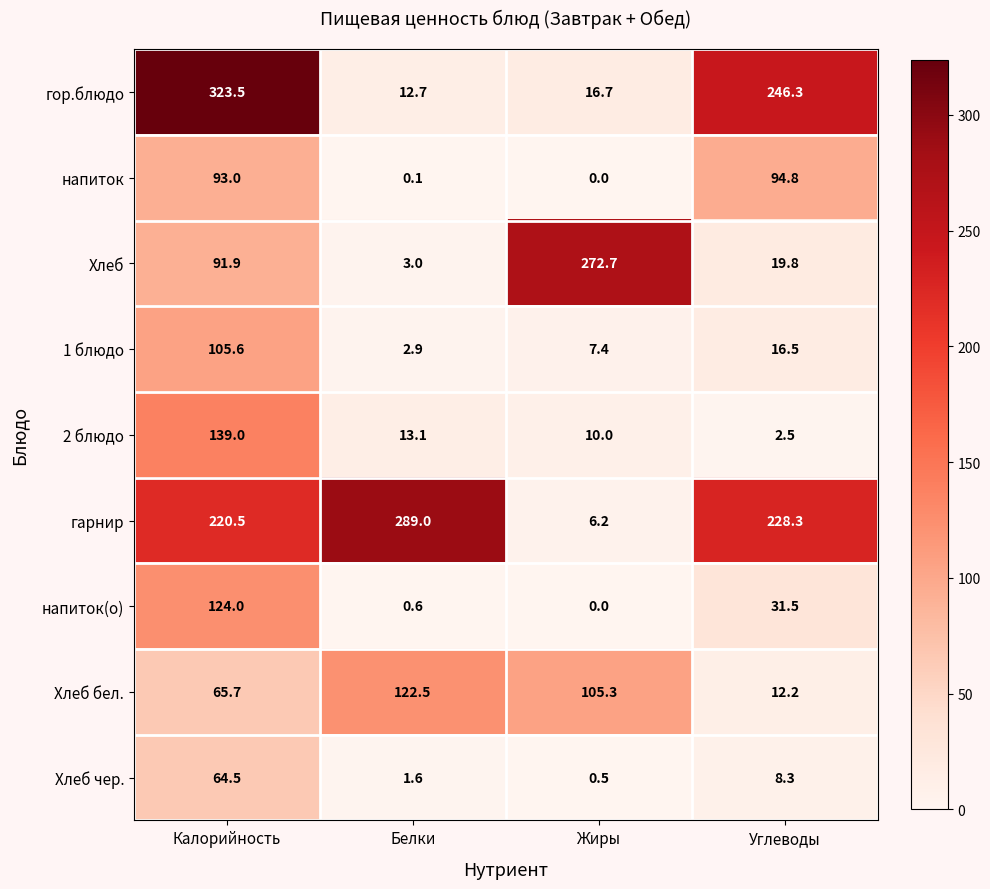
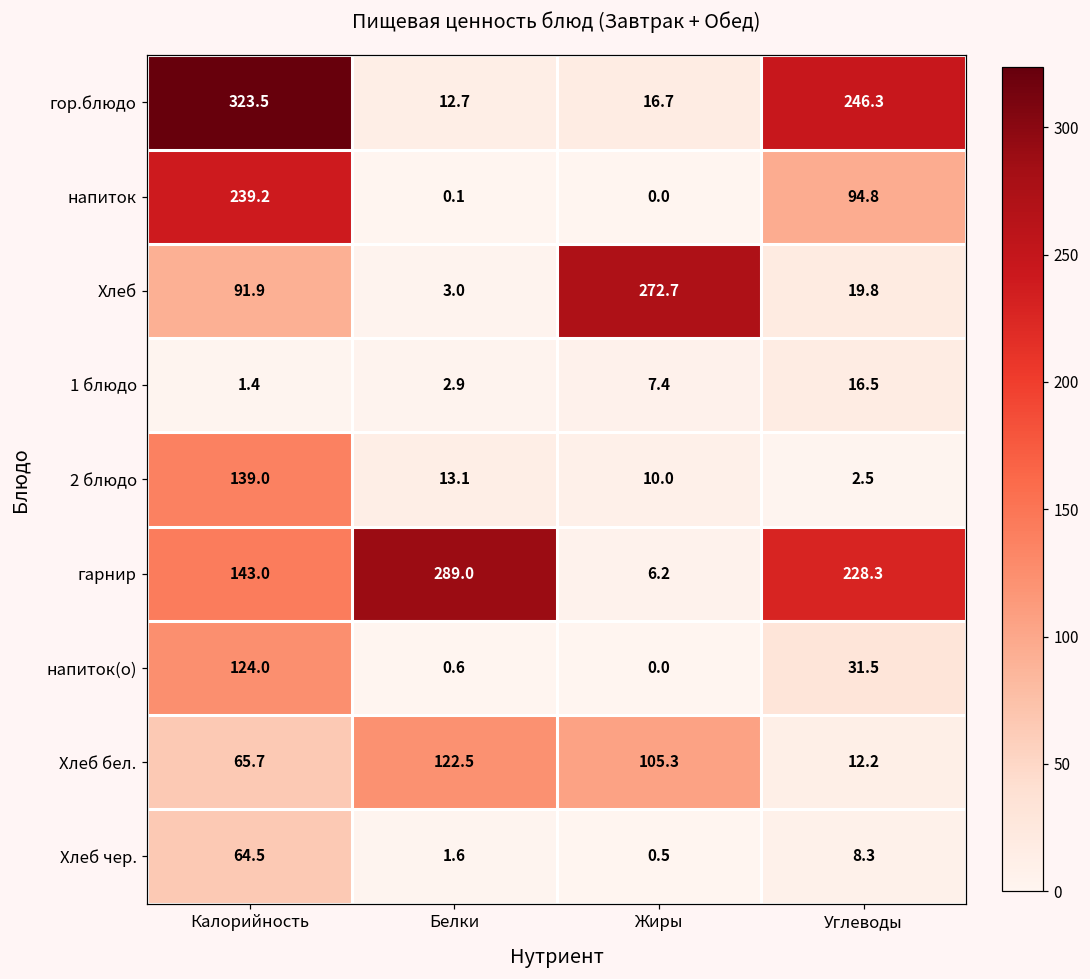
  {
    "гор.блюдо": {
      "Калорийность": 323.5,
      "Белки": 12.7,
      "Жиры": 16.7,
      "Углеводы": 246.3
    },
    "напиток": {
-     "Калорийность": 93.0,
+     "Калорийность": 239.2,
      "Белки": 0.1,
      "Жиры": 0.0,
      "Углеводы": 94.8
    },
    "Хлеб": {
      "Калорийность": 91.9,
      "Белки": 3.0,
      "Жиры": 272.7,
      "Углеводы": 19.8
    },
    "1 блюдо": {
-     "Калорийность": 105.6,
+     "Калорийность": 1.4,
      "Белки": 2.9,
      "Жиры": 7.4,
      "Углеводы": 16.5
    },
    "2 блюдо": {
      "Калорийность": 139.0,
      "Белки": 13.1,
      "Жиры": 10.0,
      "Углеводы": 2.5
    },
    "гарнир": {
-     "Калорийность": 220.5,
+     "Калорийность": 143.0,
      "Белки": 289.0,
      "Жиры": 6.2,
      "Углеводы": 228.3
    },
    "напиток(о)": {
      "Калорийность": 124.0,
      "Белки": 0.6,
      "Жиры": 0.0,
      "Углеводы": 31.5
    },
    "Хлеб бел.": {
      "Калорийность": 65.7,
      "Белки": 122.5,
      "Жиры": 105.3,
      "Углеводы": 12.2
    },
    "Хлеб чер.": {
      "Калорийность": 64.5,
      "Белки": 1.6,
      "Жиры": 0.5,
      "Углеводы": 8.3
    }
  }
